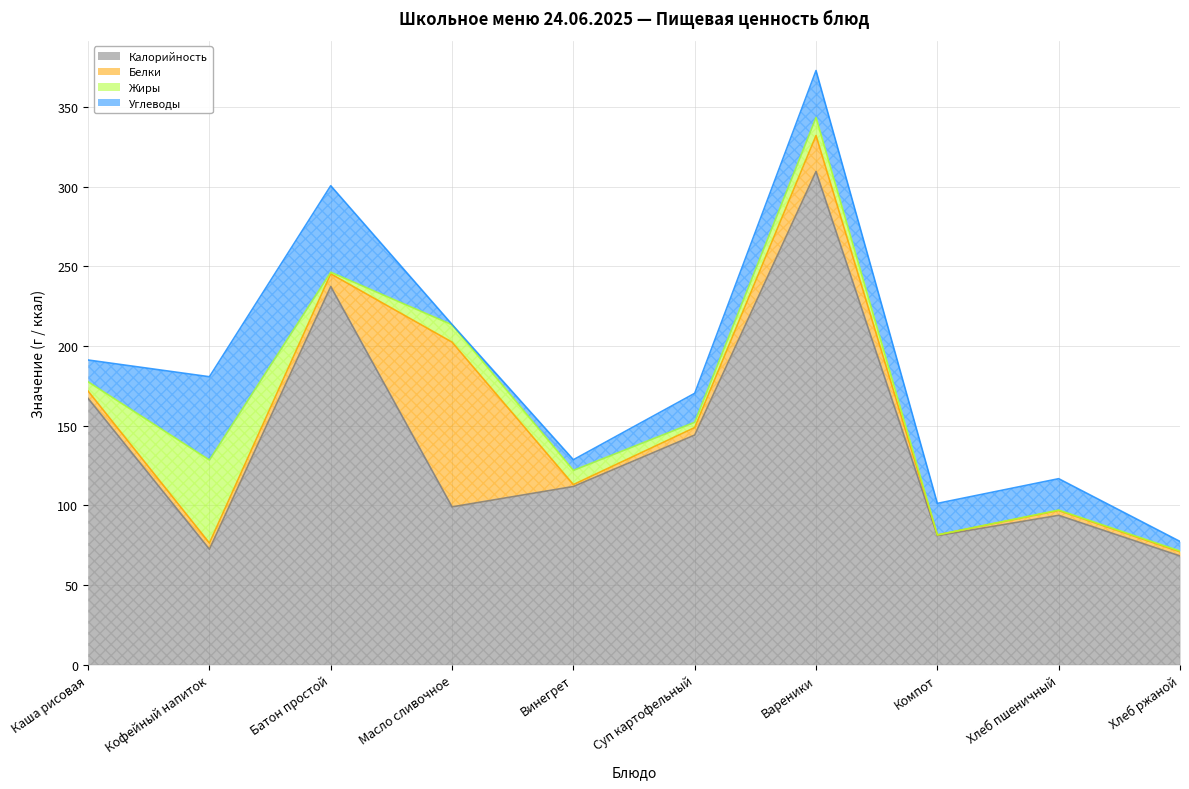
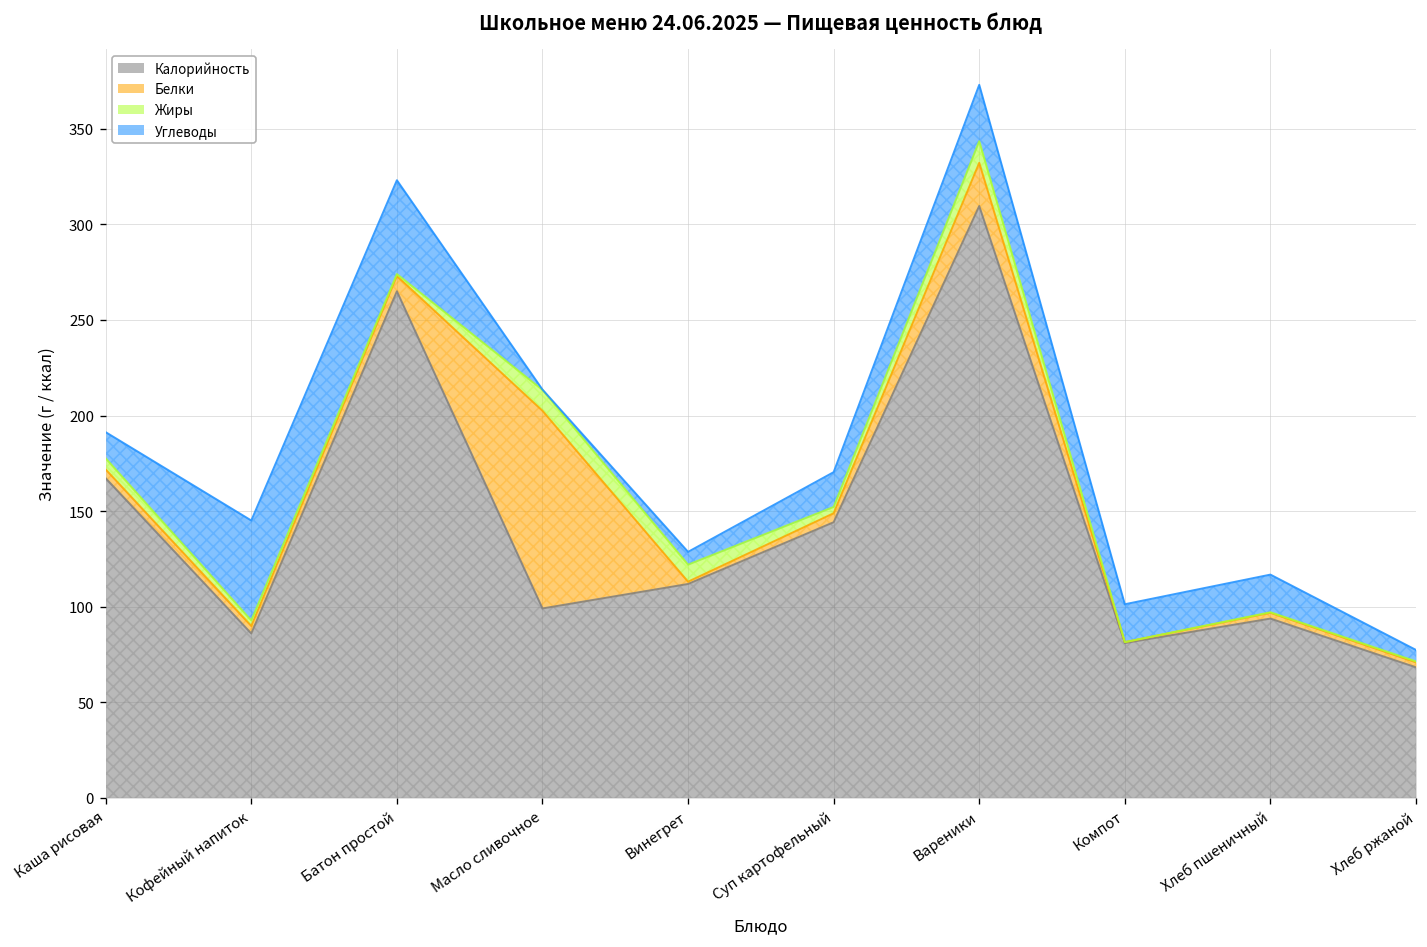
  {
    "Калорийность": {
      "Каша рисовая": 167,
-     "Кофейный напиток": 73,
-     "Батон простой": 237,
+     "Кофейный напиток": 86,
+     "Батон простой": 265,
      "Масло сливочное": 99,
      "Суп картофельный": 144,
      "Вареники": 310,
      "Хлеб пшеничный": 94,
      "Хлеб ржаной": 68
    },
    "Белки": {
      "Каша рисовая": 172,
      "Масло сливочное": 203,
      "Суп картофельный": 149,
      "Вареники": 332
    },
    "Жиры": {
      "Каша рисовая": 178,
-     "Кофейный напиток": 52,
+     "Кофейный напиток": 3,
      "Винегрет": 122,
      "Суп картофельный": 152,
      "Вареники": 344
    },
    "Углеводы": {
      "Каша рисовая": 14,
      "Кофейный напиток": 52,
-     "Батон простой": 54,
+     "Батон простой": 49,
      "Винегрет": 7,
      "Суп картофельный": 18,
      "Вареники": 30,
      "Компот": 20,
      "Хлеб пшеничный": 20,
      "Хлеб ржаной": 6
    }
  }
